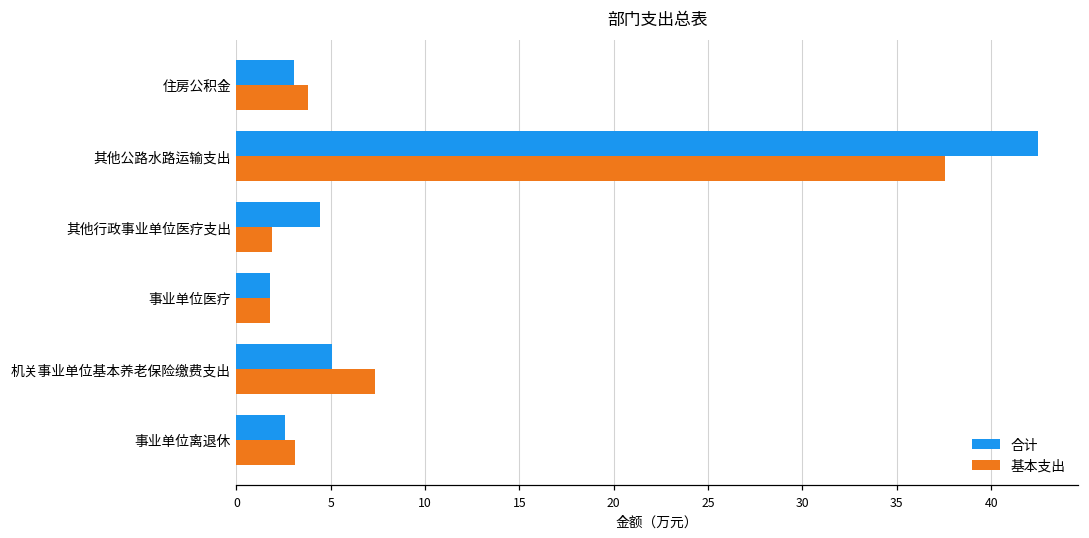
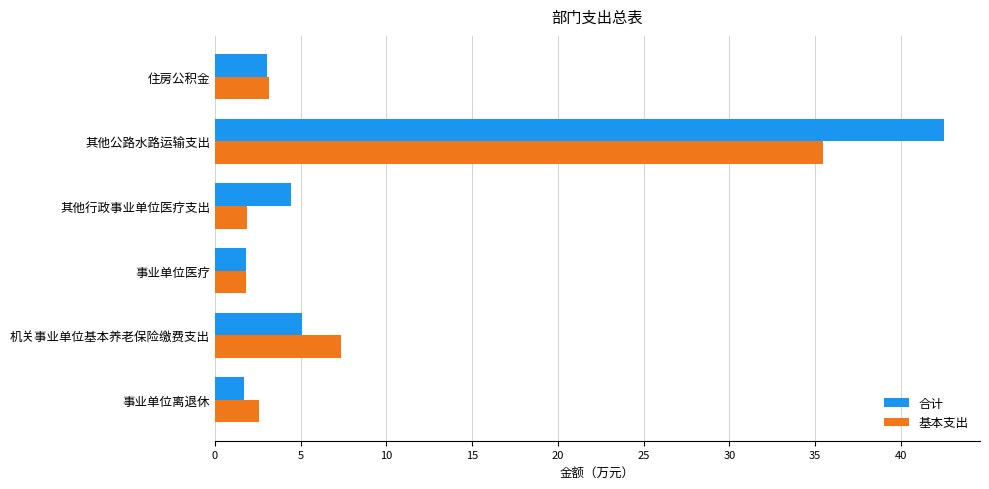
  {
    "合计": {
      "住房公积金": 3.0,
      "其他公路水路运输支出": 42.5,
      "其他行政事业单位医疗支出": 4.4,
      "事业单位医疗": 1.8,
      "机关事业单位基本养老保险缴费支出": 5.1,
-     "事业单位离退休": 2.6
+     "事业单位离退休": 1.7
    },
    "基本支出": {
-     "住房公积金": 3.8,
-     "其他公路水路运输支出": 37.6,
+     "住房公积金": 3.1,
+     "其他公路水路运输支出": 35.5,
      "其他行政事业单位医疗支出": 1.9,
      "事业单位医疗": 1.8,
      "机关事业单位基本养老保险缴费支出": 7.3,
-     "事业单位离退休": 3.1
+     "事业单位离退休": 2.6
    }
  }
